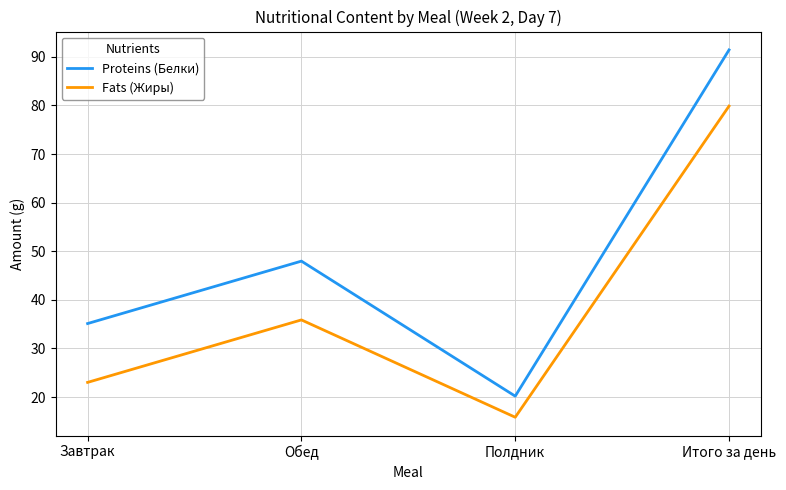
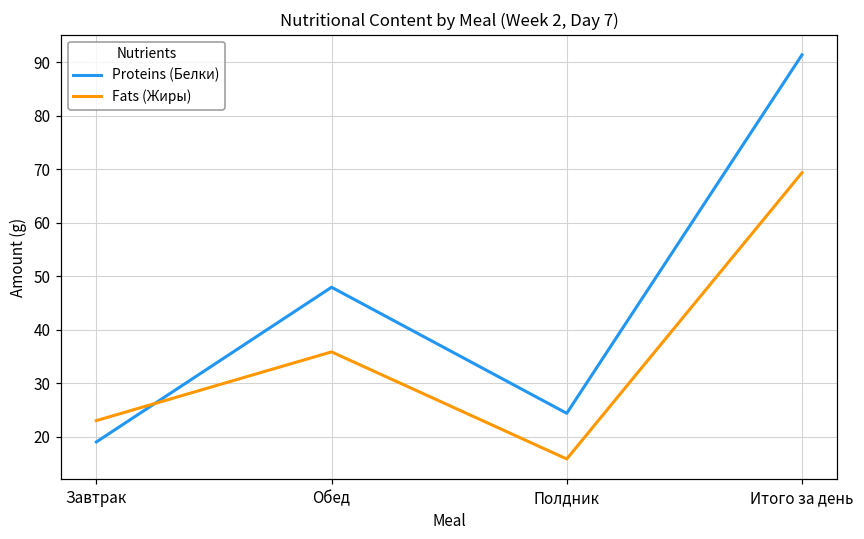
  {
    "Proteins (Белки)": {
-     "Завтрак": 35,
+     "Завтрак": 19,
      "Обед": 48,
-     "Полдник": 20,
+     "Полдник": 24,
      "Итого за день": 91
    },
    "Fats (Жиры)": {
      "Завтрак": 23,
      "Обед": 36,
      "Полдник": 16,
-     "Итого за день": 80
+     "Итого за день": 69
    }
  }
